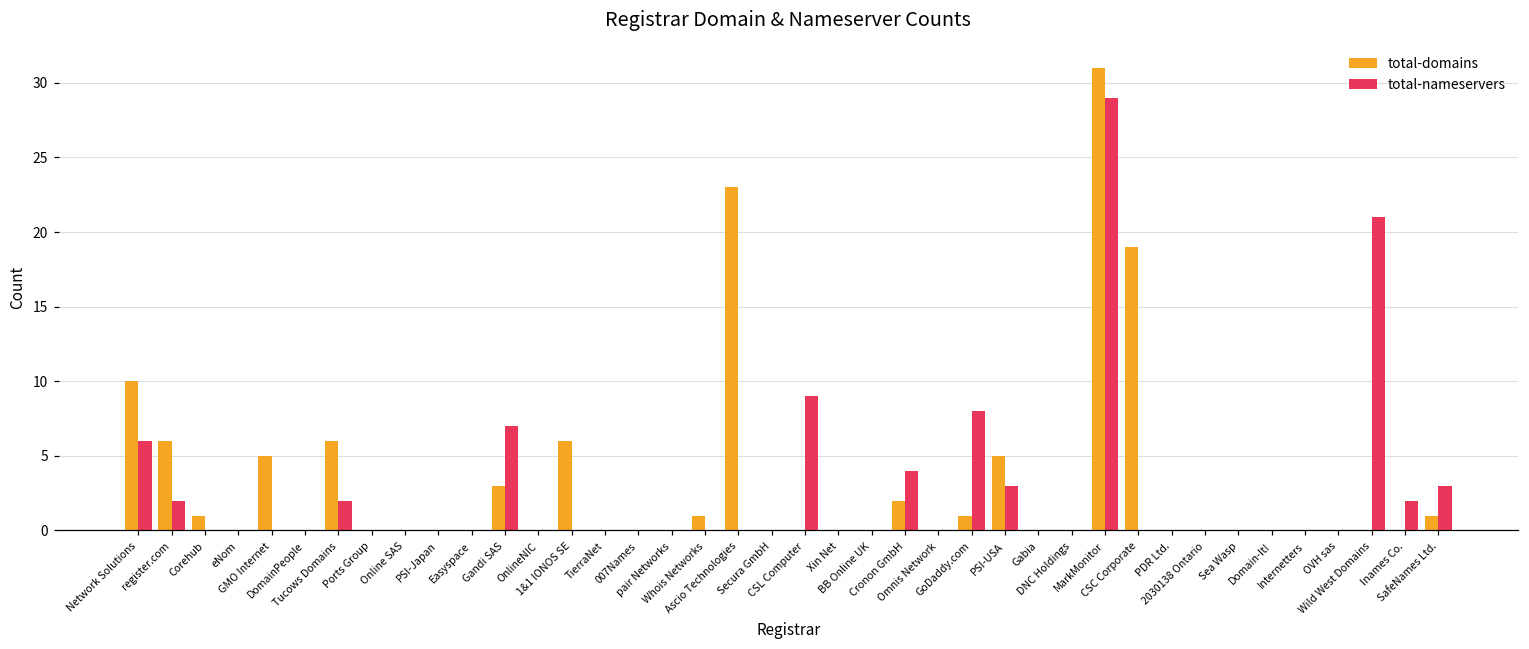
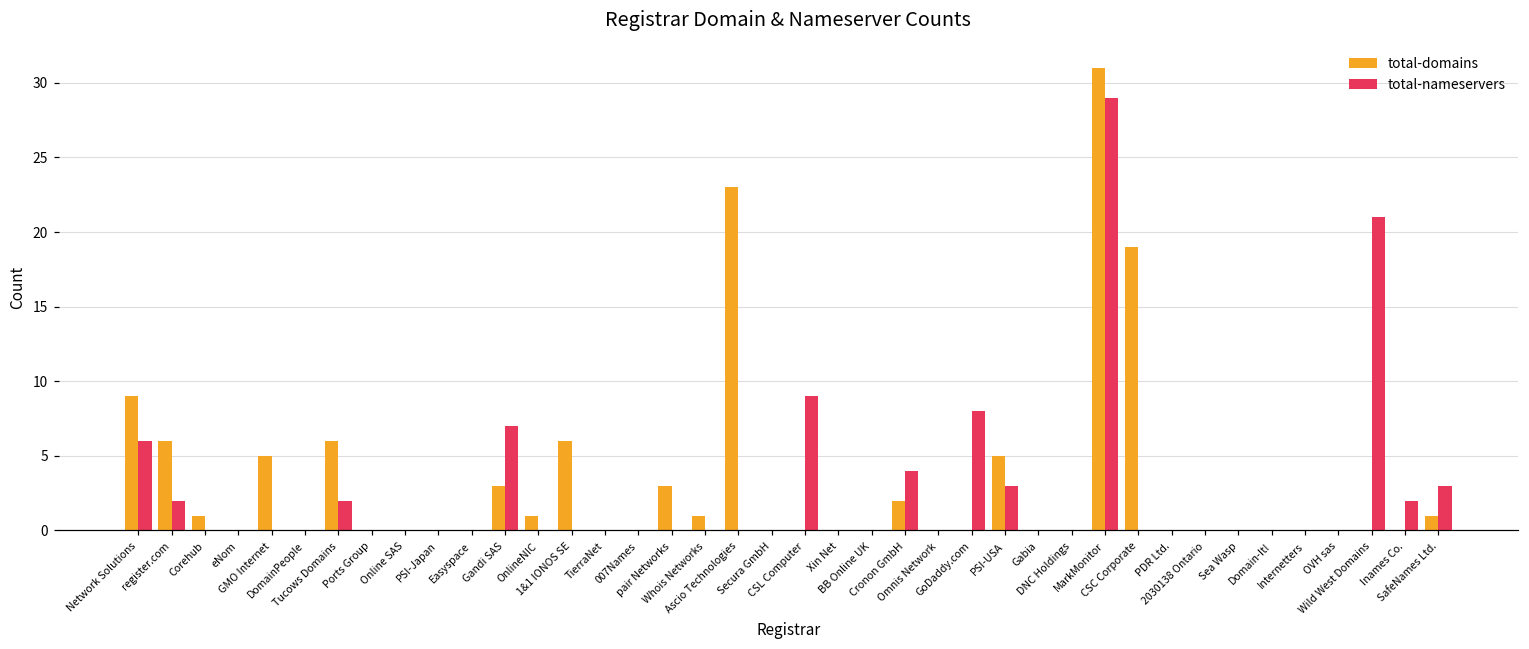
  {
    "total-domains": {
-     "Network Solutions": 10,
+     "Network Solutions": 9,
      "register.com": 6,
      "Corehub": 1,
      "eNom": 0,
      "GMO Internet": 5,
      "DomainPeople": 0,
      "Tucows Domains": 6,
      "Ports Group": 0,
      "Online SAS": 0,
      "PSI-Japan": 0,
      "Easyspace": 0,
      "Gandi SAS": 3,
-     "OnlineNIC": 0,
+     "OnlineNIC": 1,
      "1&1 IONOS SE": 6,
      "TierraNet": 0,
      "007Names": 0,
-     "pair Networks": 0,
+     "pair Networks": 3,
      "Whois Networks": 1,
      "Ascio Technologies": 23,
      "Secura GmbH": 0,
      "CSL Computer": 0,
      "Xin Net": 0,
      "BB Online UK": 0,
      "Cronon GmbH": 2,
      "Omnis Network": 0,
-     "GoDaddy.com": 1,
+     "GoDaddy.com": 0,
      "PSI-USA": 5,
      "Gabia": 0,
      "DNC Holdings": 0,
      "MarkMonitor": 31,
      "CSC Corporate": 19,
      "PDR Ltd.": 0,
      "2030138 Ontario": 0,
      "Sea Wasp": 0,
      "Domain-It!": 0,
      "Internetters": 0,
      "OVH sas": 0,
      "Wild West Domains": 0,
      "Inames Co.": 0,
      "SafeNames Ltd.": 1
    },
    "total-nameservers": {
      "Network Solutions": 6,
      "register.com": 2,
      "Corehub": 0,
      "eNom": 0,
      "GMO Internet": 0,
      "DomainPeople": 0,
      "Tucows Domains": 2,
      "Ports Group": 0,
      "Online SAS": 0,
      "PSI-Japan": 0,
      "Easyspace": 0,
      "Gandi SAS": 7,
      "OnlineNIC": 0,
      "1&1 IONOS SE": 0,
      "TierraNet": 0,
      "007Names": 0,
      "pair Networks": 0,
      "Whois Networks": 0,
      "Ascio Technologies": 0,
      "Secura GmbH": 0,
      "CSL Computer": 9,
      "Xin Net": 0,
      "BB Online UK": 0,
      "Cronon GmbH": 4,
      "Omnis Network": 0,
      "GoDaddy.com": 8,
      "PSI-USA": 3,
      "Gabia": 0,
      "DNC Holdings": 0,
      "MarkMonitor": 29,
      "CSC Corporate": 0,
      "PDR Ltd.": 0,
      "2030138 Ontario": 0,
      "Sea Wasp": 0,
      "Domain-It!": 0,
      "Internetters": 0,
      "OVH sas": 0,
      "Wild West Domains": 21,
      "Inames Co.": 2,
      "SafeNames Ltd.": 3
    }
  }
